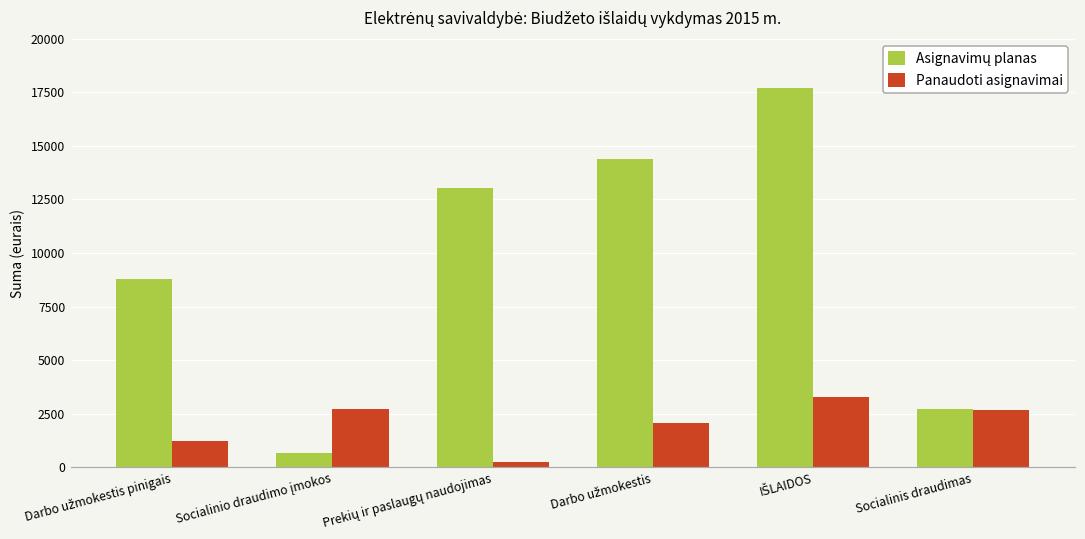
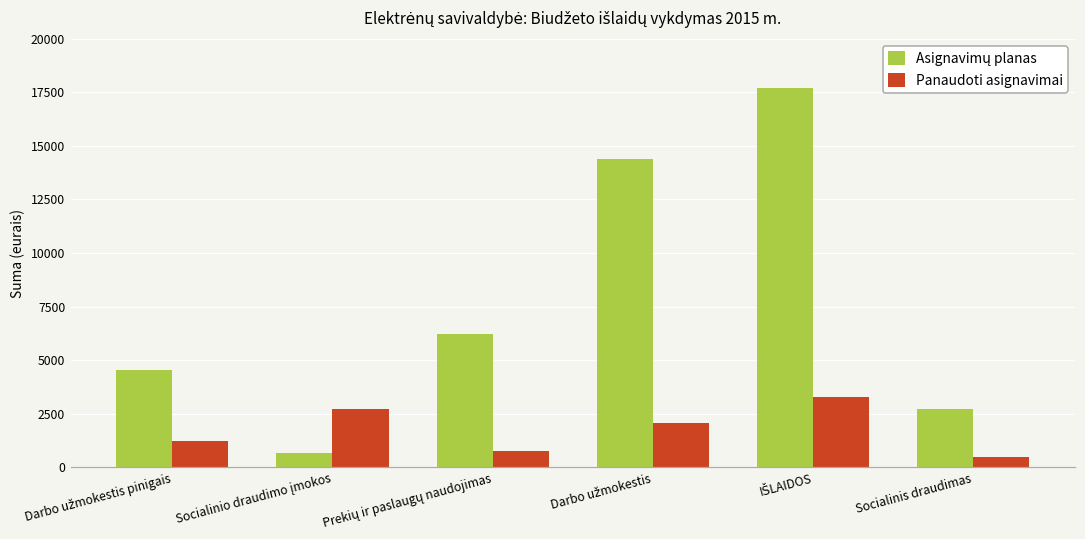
  {
    "Asignavimų planas": {
-     "Darbo užmokestis pinigais": 8800,
+     "Darbo užmokestis pinigais": 4500,
      "Socialinio draudimo įmokos": 700,
-     "Prekių ir paslaugų naudojimas": 13000,
+     "Prekių ir paslaugų naudojimas": 6200,
      "Darbo užmokestis": 14400,
      "IŠLAIDOS": 17700,
      "Socialinis draudimas": 2700
    },
    "Panaudoti asignavimai": {
      "Darbo užmokestis pinigais": 1200,
      "Socialinio draudimo įmokos": 2700,
-     "Prekių ir paslaugų naudojimas": 200,
+     "Prekių ir paslaugų naudojimas": 700,
      "Darbo užmokestis": 2100,
      "IŠLAIDOS": 3300,
-     "Socialinis draudimas": 2700
+     "Socialinis draudimas": 500
    }
  }
